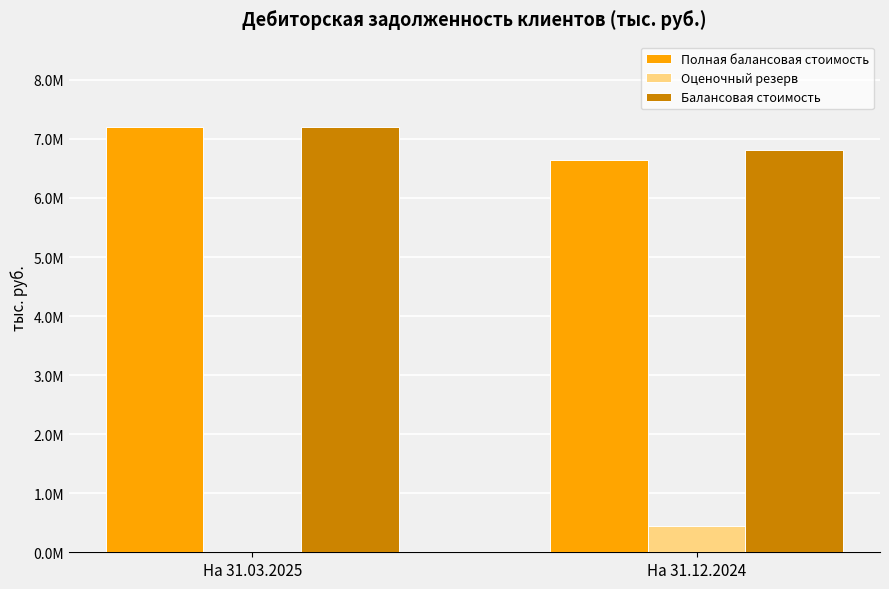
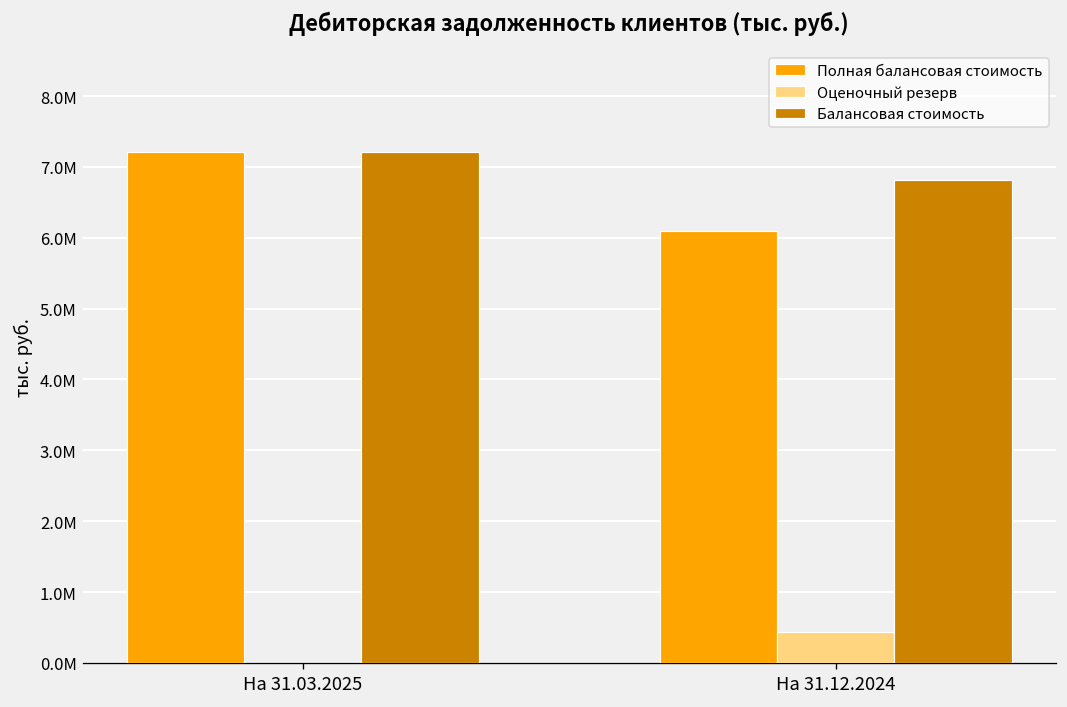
  {
    "Полная балансовая стоимость": {
      "На 31.03.2025": 7200000,
-     "На 31.12.2024": 6600000
+     "На 31.12.2024": 6100000
    },
    "Оценочный резерв": {
      "На 31.03.2025": 0,
      "На 31.12.2024": 400000
    },
    "Балансовая стоимость": {
      "На 31.03.2025": 7200000,
      "На 31.12.2024": 6800000
    }
  }
